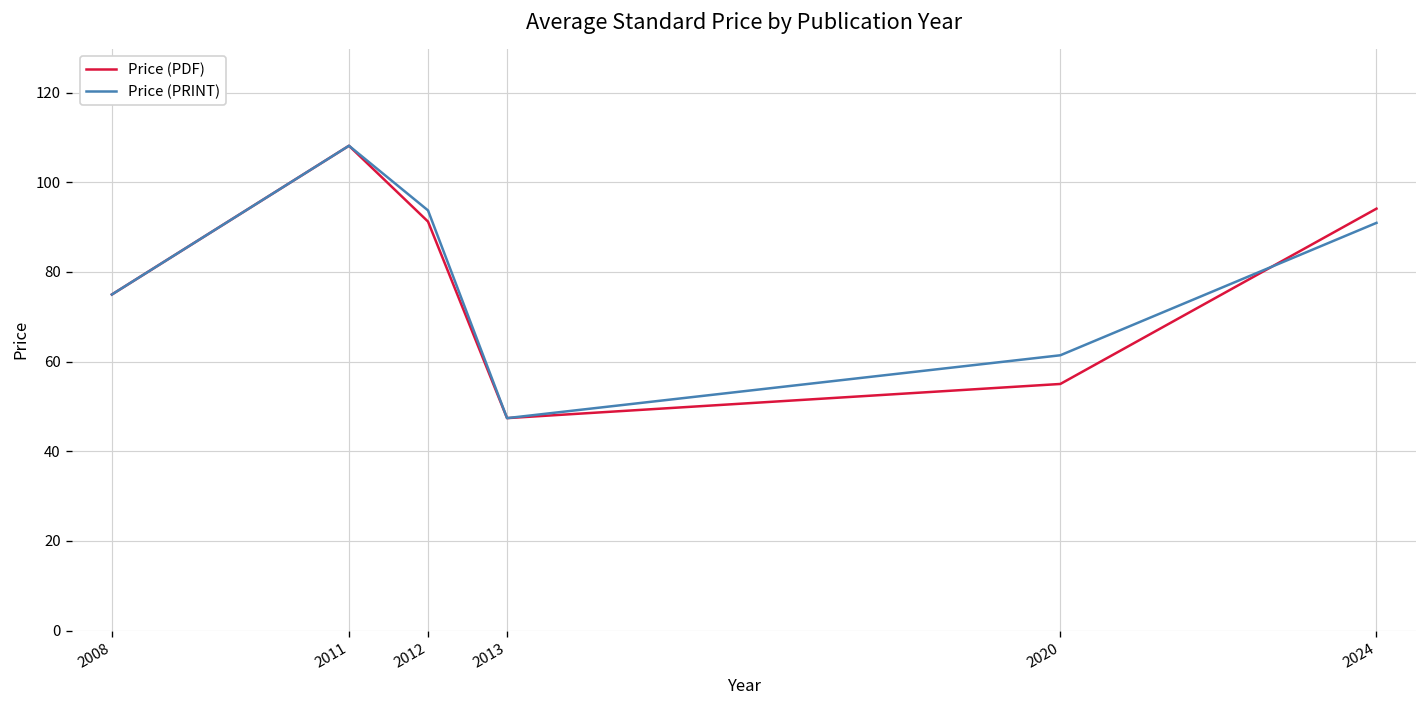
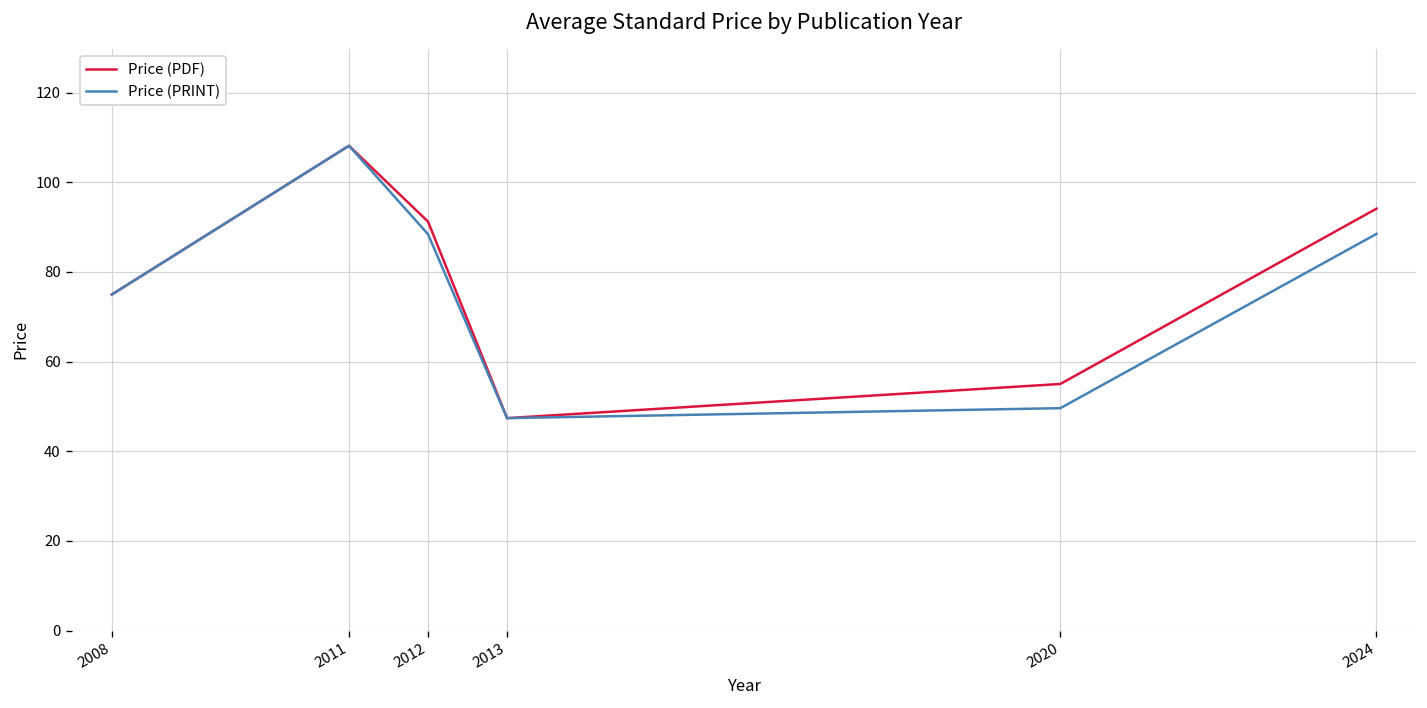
  {
    "Price (PDF)": {
      "2012": 91,
      "2020": 55,
      "2024": 94
    },
    "Price (PRINT)": {
-     "2012": 94,
-     "2020": 61,
-     "2024": 91
+     "2012": 88,
+     "2020": 50,
+     "2024": 88
    }
  }
